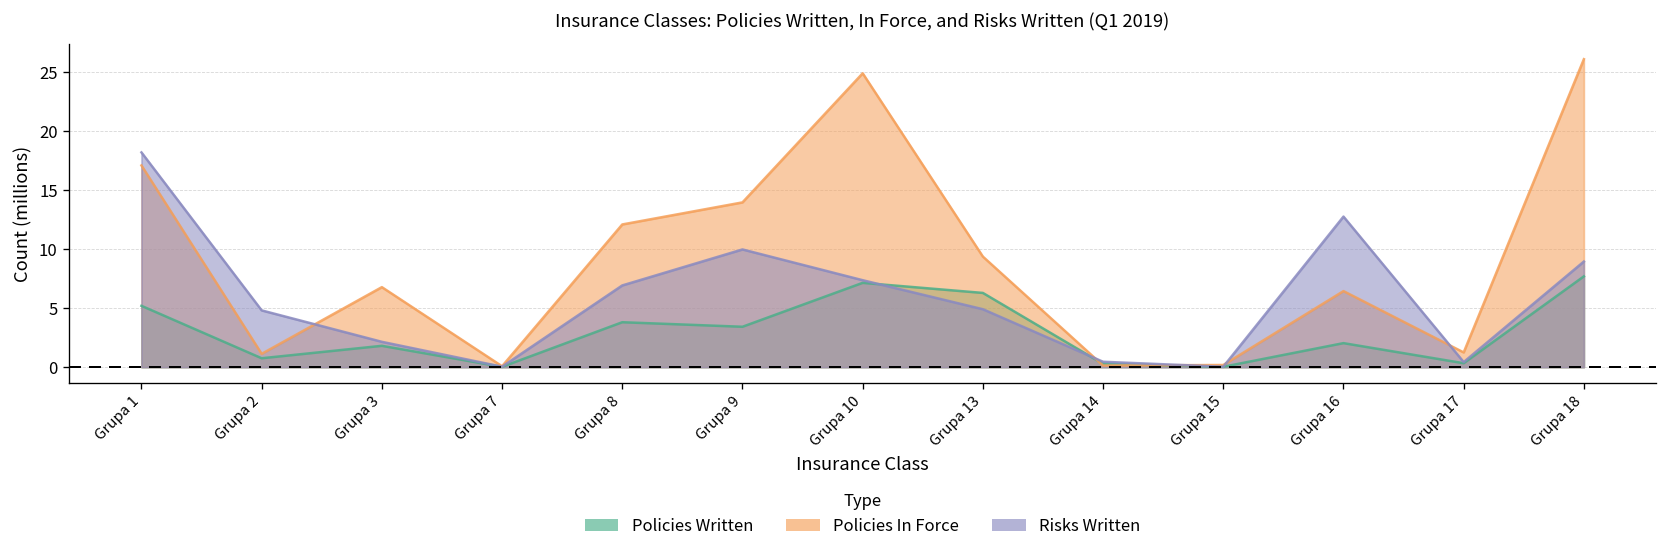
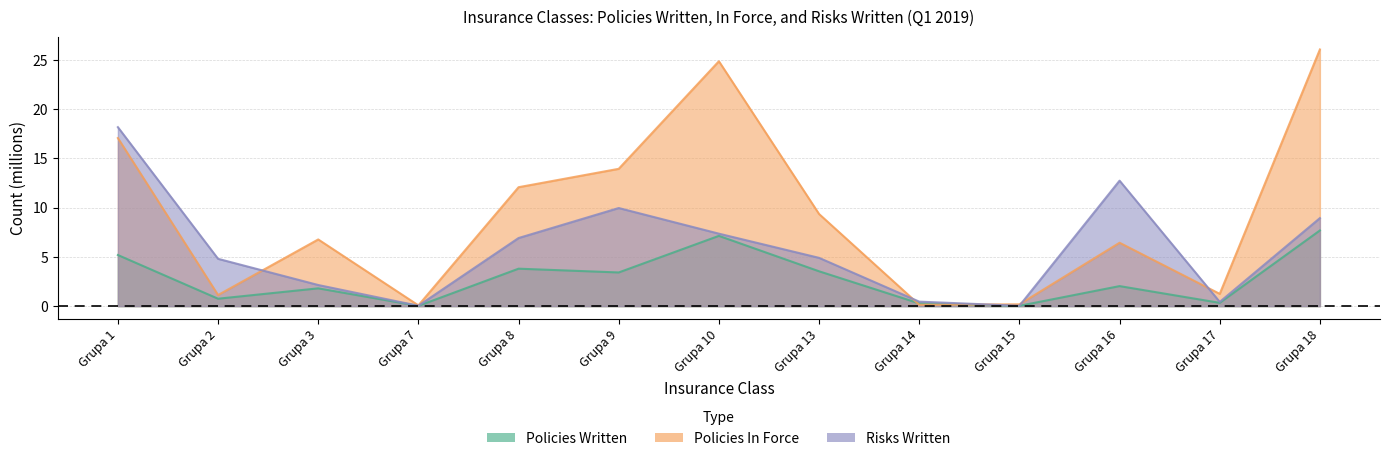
  {
    "Policies Written": {
      "Grupa 1": 5,
      "Grupa 2": 1,
      "Grupa 3": 2,
      "Grupa 8": 4,
      "Grupa 9": 3,
-     "Grupa 13": 6,
+     "Grupa 13": 4,
      "Grupa 16": 2,
      "Grupa 18": 8
    },
    "Policies In Force": {
      "Grupa 1": 17,
      "Grupa 2": 1,
      "Grupa 3": 7,
      "Grupa 8": 12,
      "Grupa 9": 14,
      "Grupa 10": 25,
      "Grupa 13": 9,
      "Grupa 16": 6,
      "Grupa 17": 1,
      "Grupa 18": 26
    },
    "Risks Written": {
      "Grupa 1": 18,
      "Grupa 2": 5,
      "Grupa 3": 2,
      "Grupa 8": 7,
      "Grupa 9": 10,
      "Grupa 13": 5,
      "Grupa 16": 13,
      "Grupa 18": 9
    }
  }
